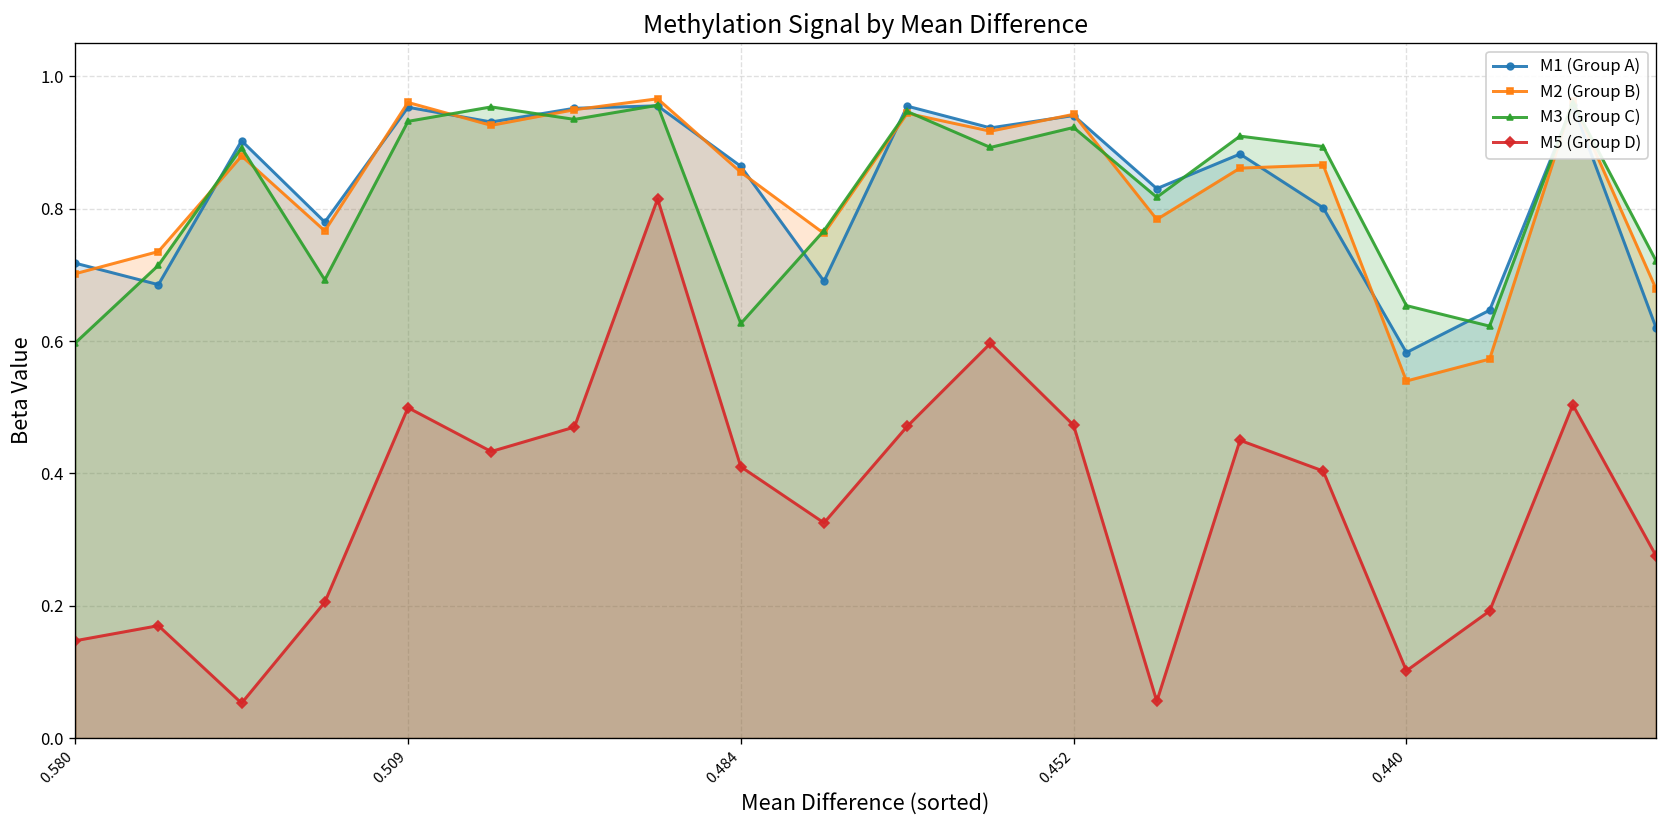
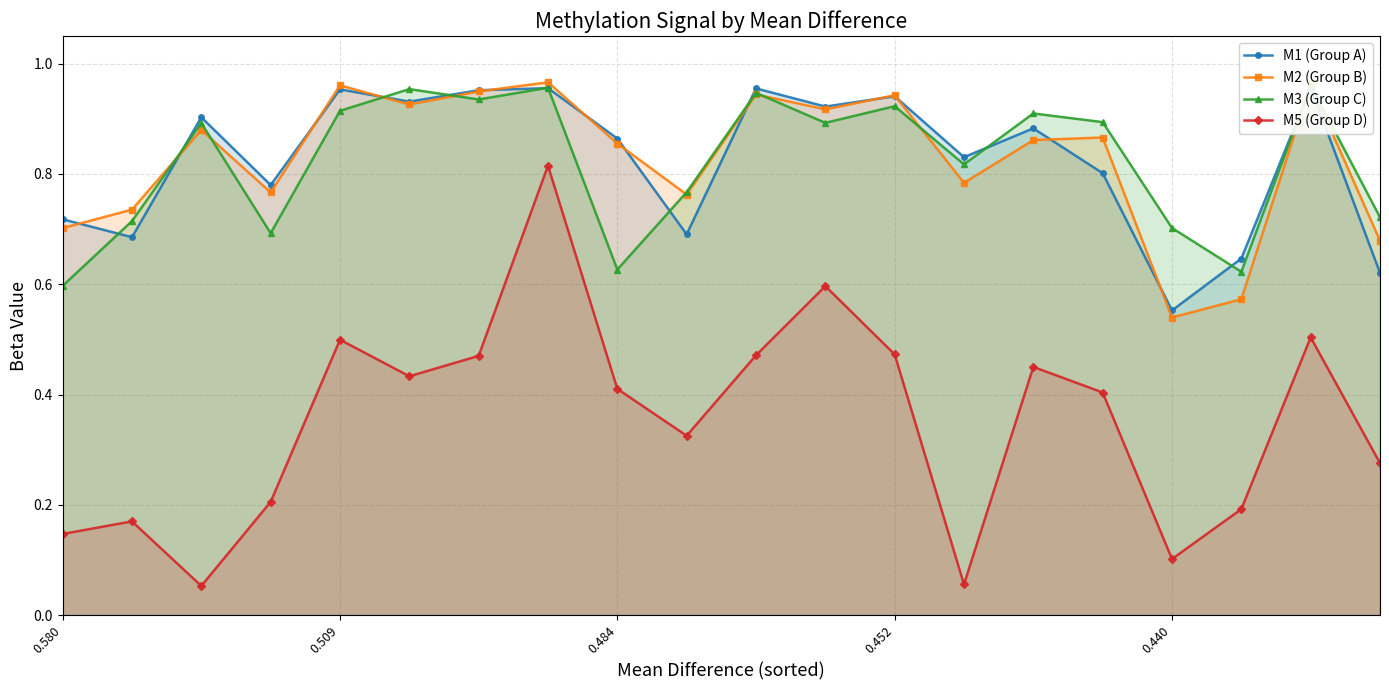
  {
    "M1 (Group A)": {
      "0.580": 0.72,
      "0.509": 0.95,
      "0.484": 0.86,
-     "0.440": 0.58
+     "0.440": 0.55
    },
    "M2 (Group B)": {
      "0.580": 0.70,
      "0.509": 0.96,
      "0.484": 0.86,
      "0.440": 0.54
    },
    "M3 (Group C)": {
      "0.580": 0.60,
-     "0.509": 0.93,
+     "0.509": 0.91,
      "0.484": 0.63,
      "0.452": 0.92,
-     "0.440": 0.65
+     "0.440": 0.70
    },
    "M5 (Group D)": {
      "0.580": 0.15,
      "0.509": 0.50,
      "0.484": 0.41,
      "0.452": 0.47,
      "0.440": 0.10
    }
  }
